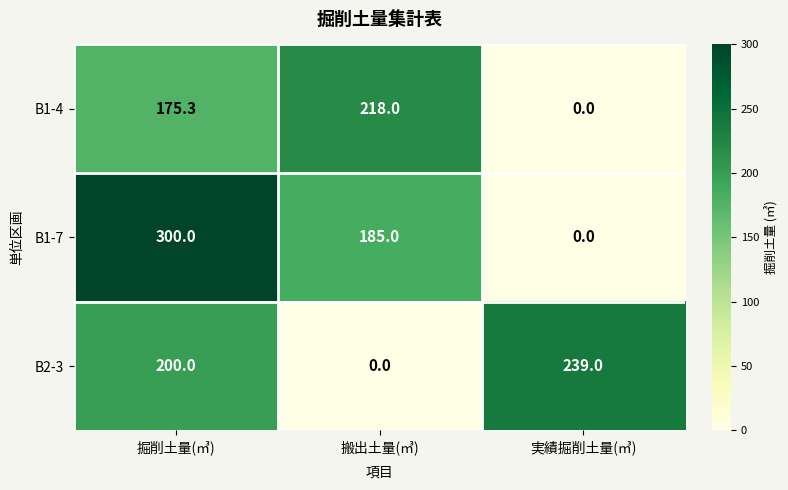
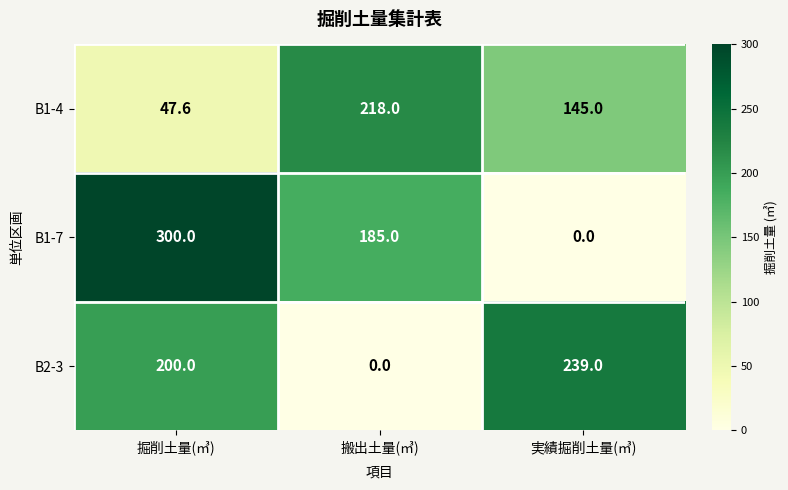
  {
    "B1-4": {
-     "掘削土量(㎥)": 175.3,
+     "掘削土量(㎥)": 47.6,
      "搬出土量(㎥)": 218.0,
-     "実績掘削土量(㎥)": 0.0
+     "実績掘削土量(㎥)": 145.0
    },
    "B1-7": {
      "掘削土量(㎥)": 300.0,
      "搬出土量(㎥)": 185.0,
      "実績掘削土量(㎥)": 0.0
    },
    "B2-3": {
      "掘削土量(㎥)": 200.0,
      "搬出土量(㎥)": 0.0,
      "実績掘削土量(㎥)": 239.0
    }
  }
